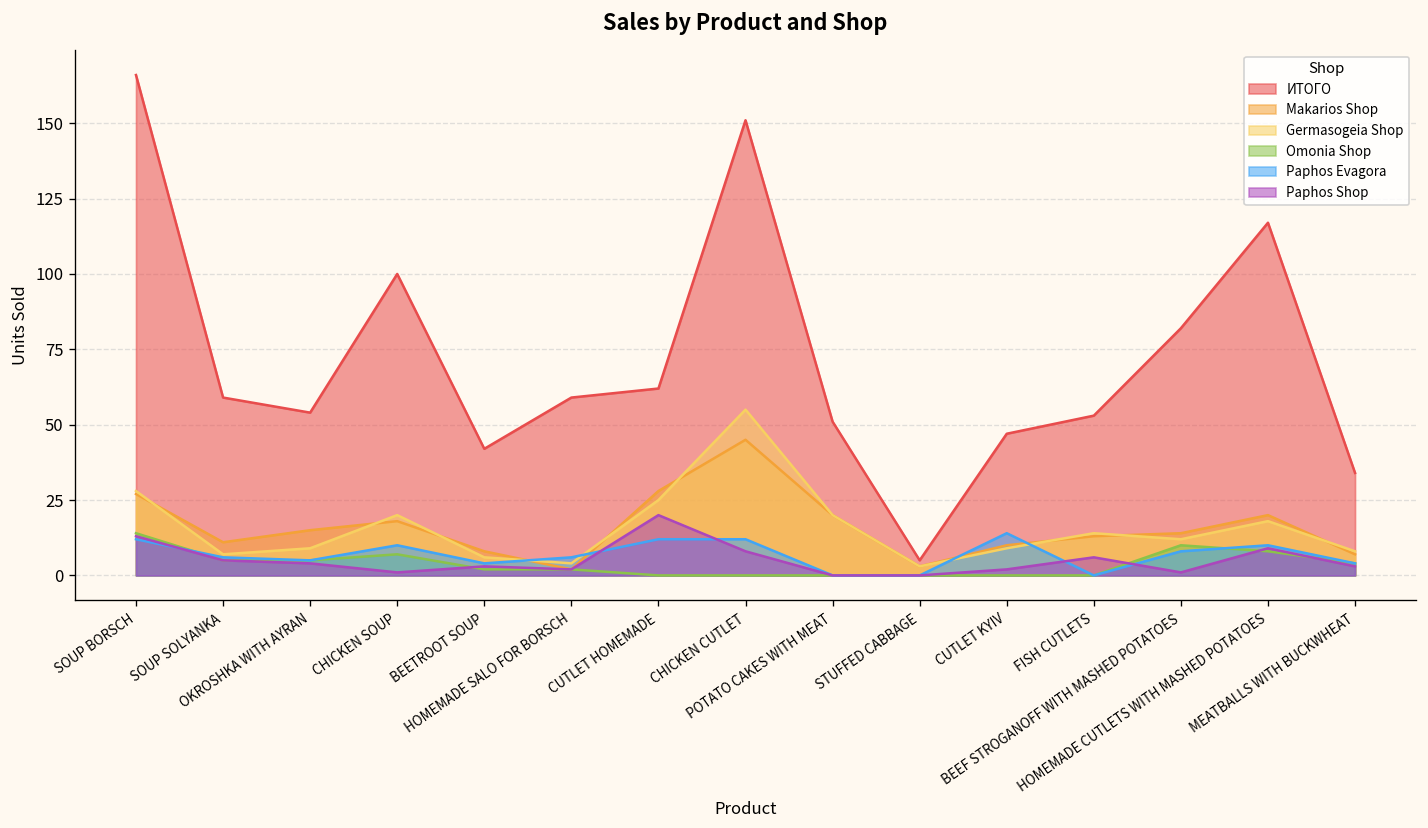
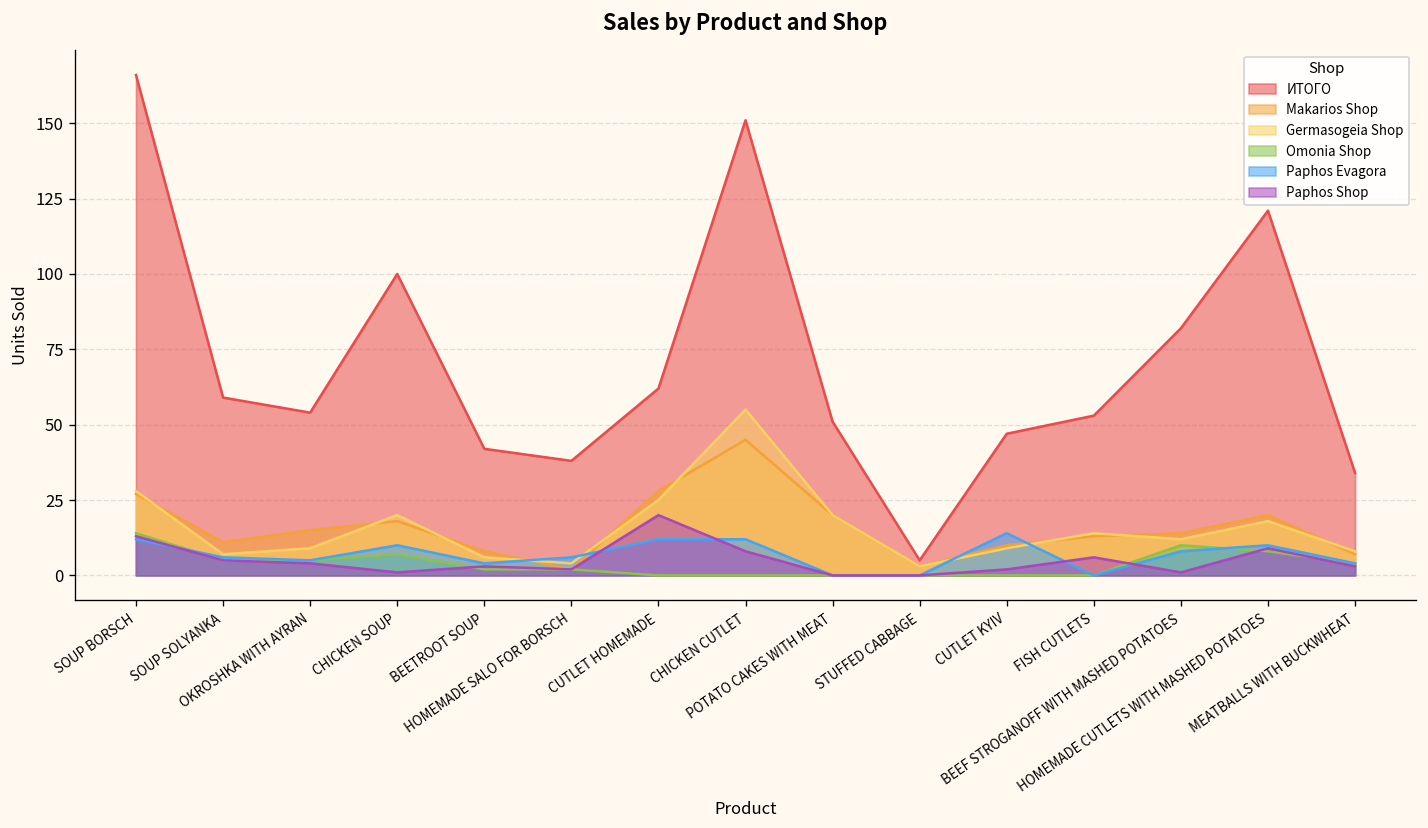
  {
    "ИТОГО": {
      "SOUP BORSCH": 166,
      "SOUP SOLYANKA": 59,
      "OKROSHKA WITH AYRAN": 54,
      "CHICKEN SOUP": 100,
      "BEETROOT SOUP": 42,
-     "HOMEMADE SALO FOR BORSCH": 59,
+     "HOMEMADE SALO FOR BORSCH": 38,
      "CUTLET HOMEMADE": 62,
      "CHICKEN CUTLET": 151,
      "POTATO CAKES WITH MEAT": 51,
      "STUFFED CABBAGE": 5,
      "CUTLET KYIV": 47,
      "FISH CUTLETS": 53,
      "BEEF STROGANOFF WITH MASHED POTATOES": 82,
-     "HOMEMADE CUTLETS WITH MASHED POTATOES": 117,
+     "HOMEMADE CUTLETS WITH MASHED POTATOES": 121,
      "MEATBALLS WITH BUCKWHEAT": 34
    },
    "Omonia Shop": {
      "SOUP BORSCH": 14,
      "CHICKEN SOUP": 7,
      "CUTLET HOMEMADE": 0,
      "CHICKEN CUTLET": 0,
      "CUTLET KYIV": 0,
      "BEEF STROGANOFF WITH MASHED POTATOES": 10
    },
    "Paphos Evagora": {
      "CHICKEN SOUP": 10,
      "HOMEMADE SALO FOR BORSCH": 6,
      "CUTLET HOMEMADE": 12,
      "CHICKEN CUTLET": 12,
      "CUTLET KYIV": 14,
      "BEEF STROGANOFF WITH MASHED POTATOES": 8
    },
    "Paphos Shop": {
      "OKROSHKA WITH AYRAN": 4,
      "CHICKEN SOUP": 1,
      "CUTLET HOMEMADE": 20,
      "CHICKEN CUTLET": 8,
      "CUTLET KYIV": 2,
      "FISH CUTLETS": 6,
      "BEEF STROGANOFF WITH MASHED POTATOES": 1
    }
  }
